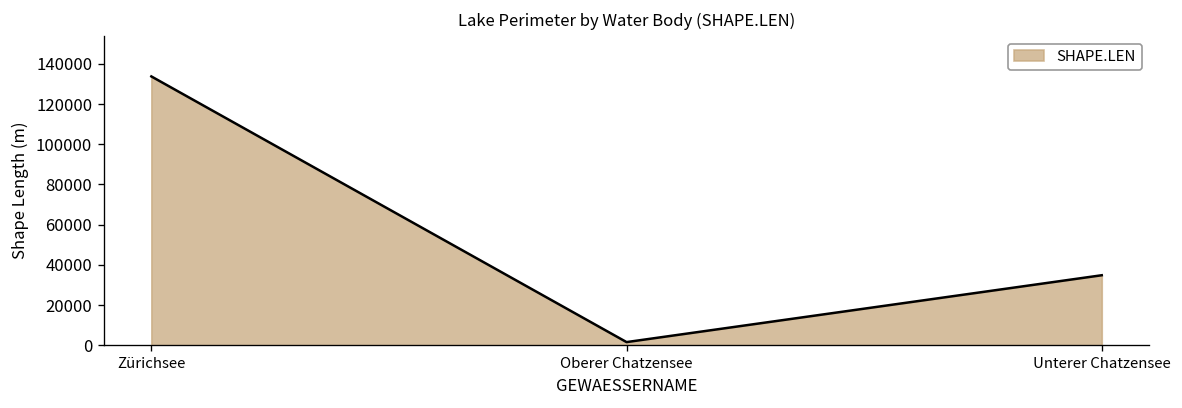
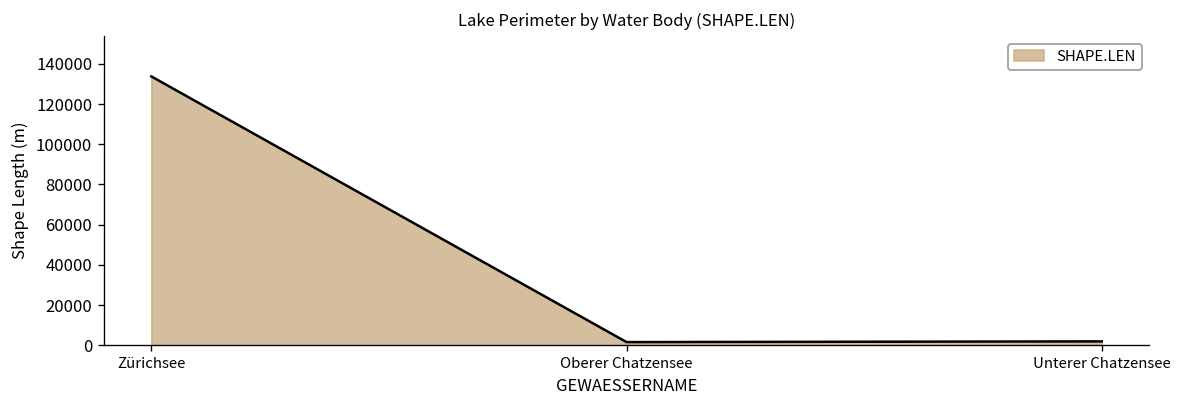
  {
    "Zürichsee": 134000,
    "Oberer Chatzensee": 2000,
-   "Unterer Chatzensee": 35000
+   "Unterer Chatzensee": 2000
  }
